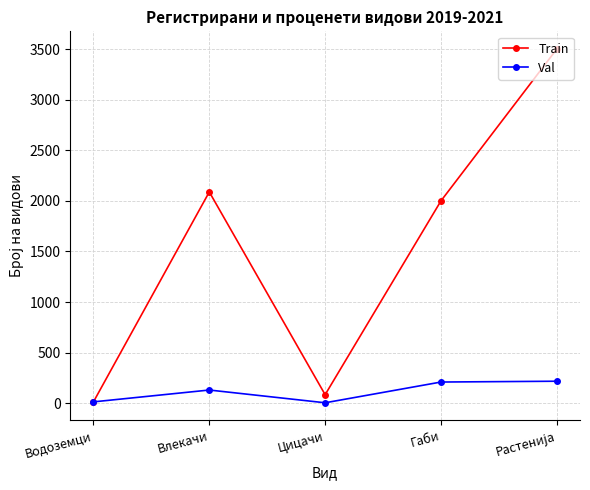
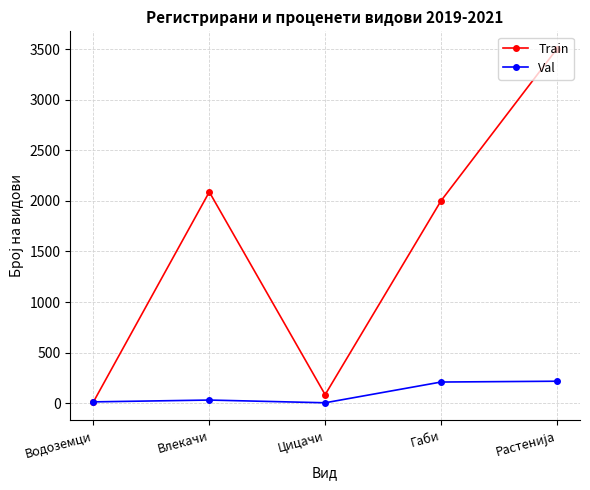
  {
    "Train": {
      "Влекачи": 2090,
      "Цицачи": 90,
      "Габи": 2000
    },
    "Val": {
-     "Влекачи": 130,
+     "Влекачи": 30,
      "Цицачи": 10,
      "Габи": 210,
      "Растенија": 220
    }
  }
